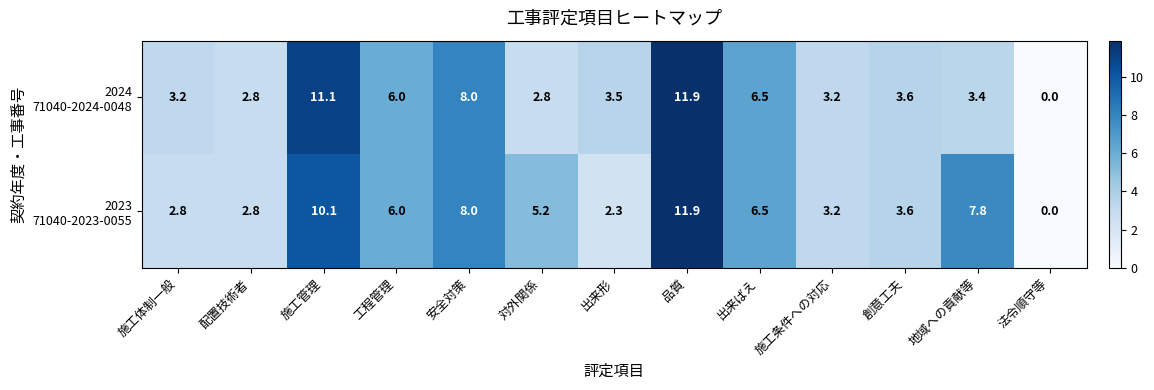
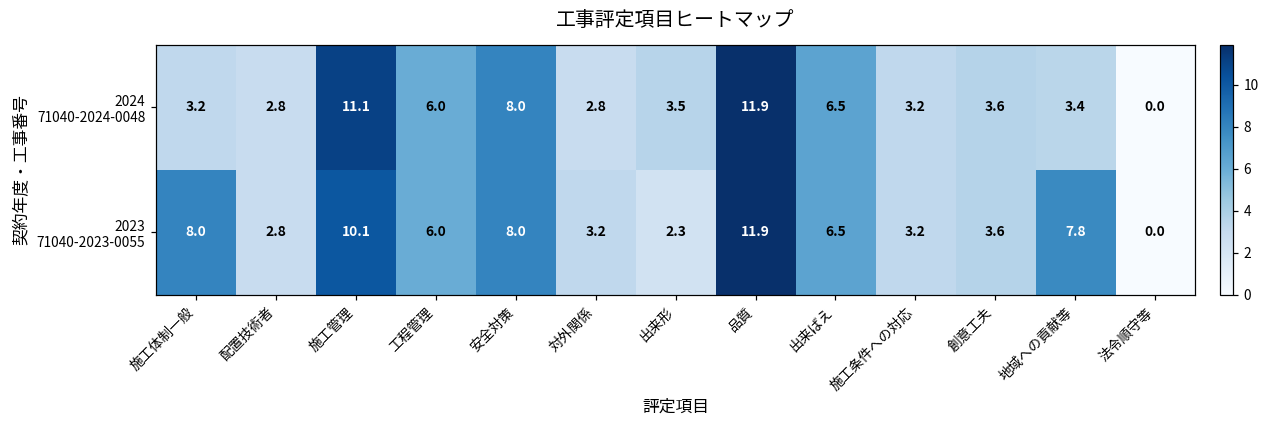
  {
    "2024 71040-2024-0048": {
      "施工体制一般": 3.2,
      "配置技術者": 2.8,
      "施工管理": 11.1,
      "工程管理": 6.0,
      "安全対策": 8.0,
      "対外関係": 2.8,
      "出来形": 3.5,
      "品質": 11.9,
      "出来ばえ": 6.5,
      "施工条件への対応": 3.2,
      "創意工夫": 3.6,
      "地域への貢献等": 3.4,
      "法令順守等": 0.0
    },
    "2023 71040-2023-0055": {
-     "施工体制一般": 2.8,
+     "施工体制一般": 8.0,
      "配置技術者": 2.8,
      "施工管理": 10.1,
      "工程管理": 6.0,
      "安全対策": 8.0,
-     "対外関係": 5.2,
+     "対外関係": 3.2,
      "出来形": 2.3,
      "品質": 11.9,
      "出来ばえ": 6.5,
      "施工条件への対応": 3.2,
      "創意工夫": 3.6,
      "地域への貢献等": 7.8,
      "法令順守等": 0.0
    }
  }
